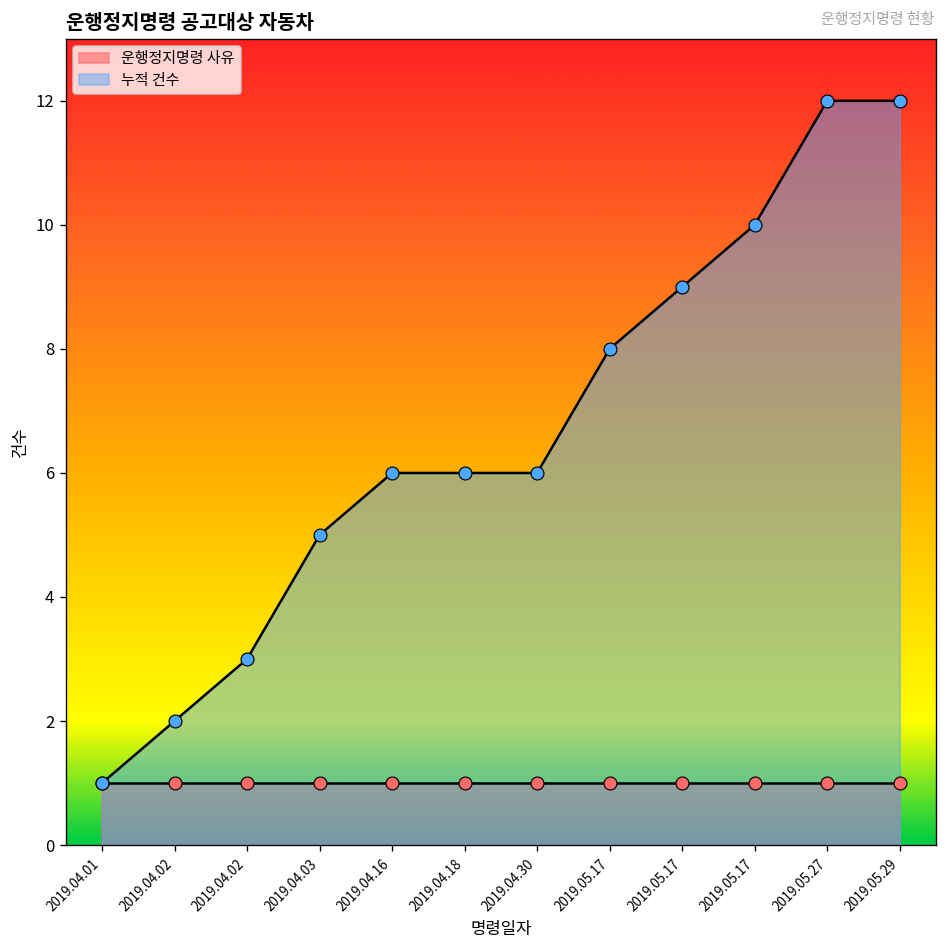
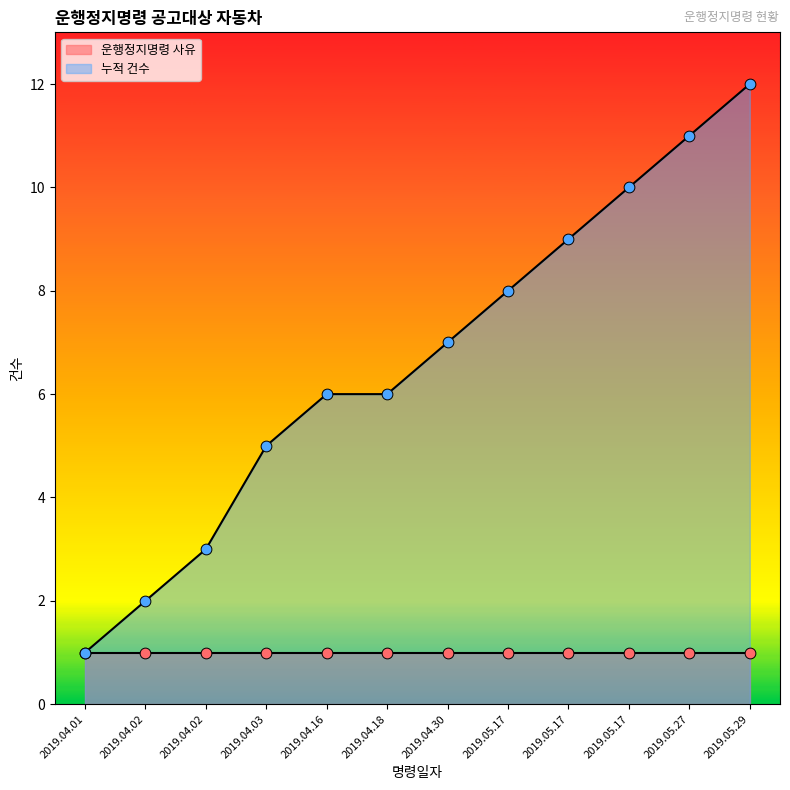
  {
    "운행정지명령 사유": {
      "2019.04.03": 1,
      "2019.04.16": 1,
      "2019.04.18": 1,
      "2019.04.30": 1,
      "2019.05.27": 1,
      "2019.05.29": 1
    },
    "누적 건수": {
      "2019.04.03": 5,
      "2019.04.16": 6,
      "2019.04.18": 6,
-     "2019.04.30": 6,
-     "2019.05.27": 12,
+     "2019.04.30": 7,
+     "2019.05.27": 11,
      "2019.05.29": 12
    }
  }
